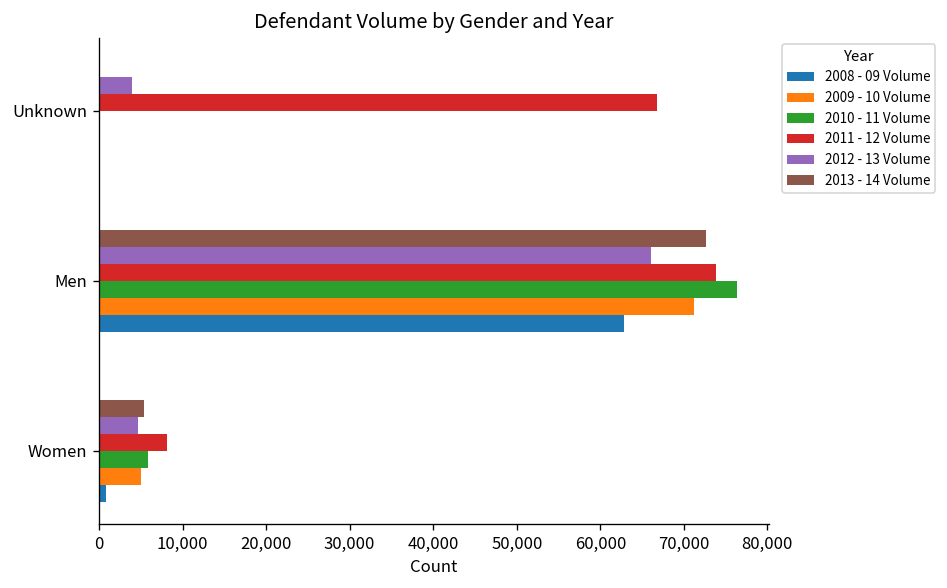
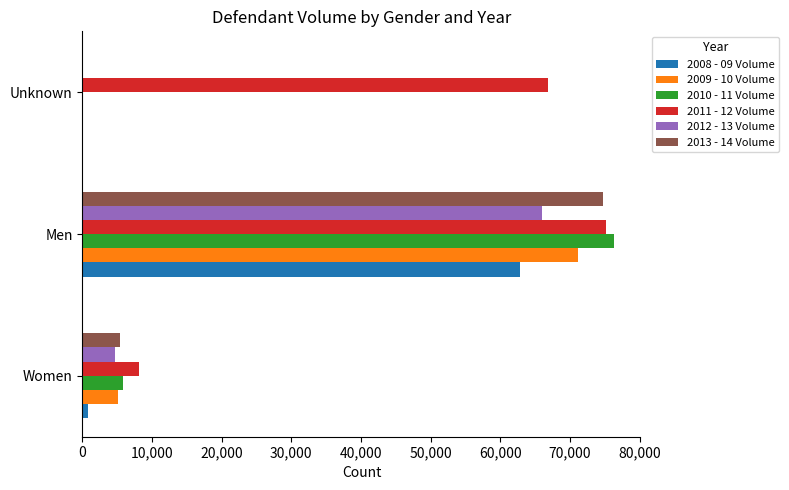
  {
    "2008 - 09 Volume": {
      "Men": "63,000",
      "Women": "1,000"
    },
    "2009 - 10 Volume": {
      "Men": "71,000",
      "Women": "5,000"
    },
    "2010 - 11 Volume": {
      "Men": "76,000",
      "Women": "6,000"
    },
    "2011 - 12 Volume": {
      "Unknown": "67,000",
-     "Men": "74,000",
+     "Men": "75,000",
      "Women": "8,000"
    },
    "2012 - 13 Volume": {
-     "Unknown": "4,000",
+     "Unknown": "0",
      "Men": "66,000",
      "Women": "5,000"
    },
    "2013 - 14 Volume": {
-     "Men": "73,000",
+     "Men": "75,000",
      "Women": "5,000"
    }
  }
